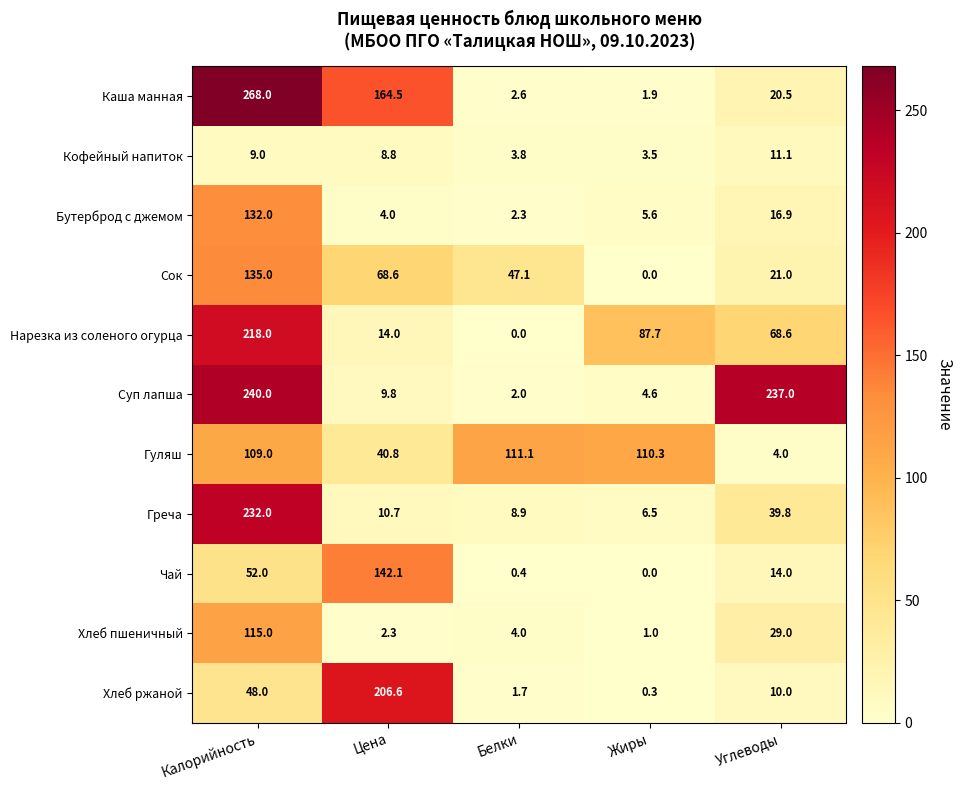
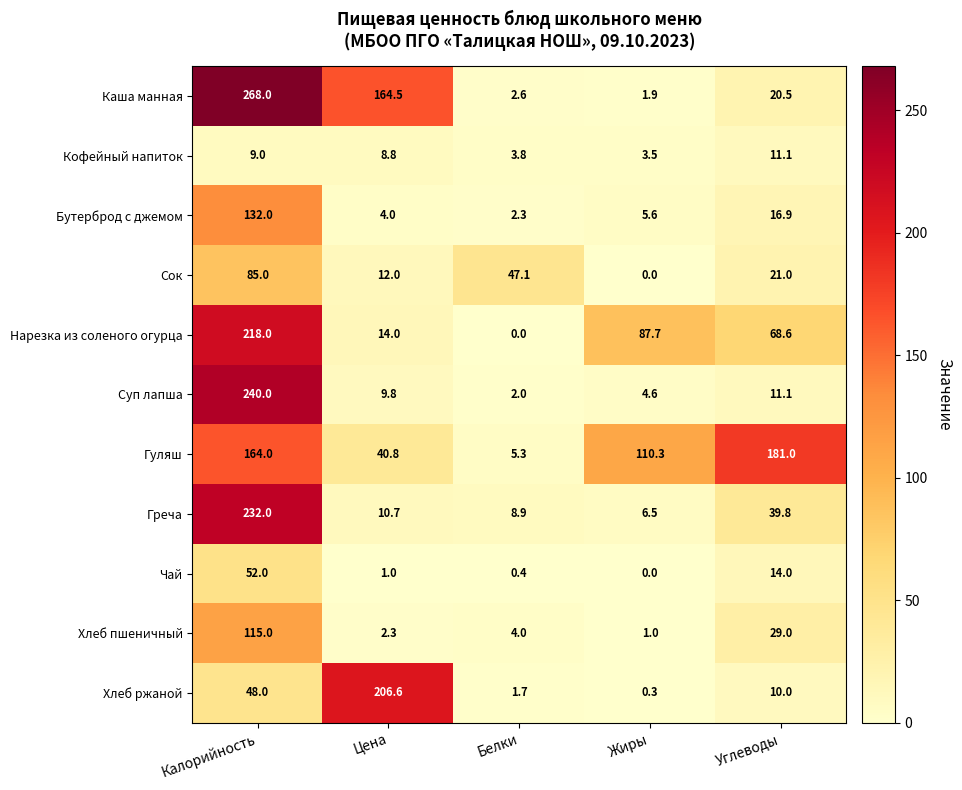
  {
    "Каша манная": {
      "Калорийность": 268.0,
      "Цена": 164.5,
      "Белки": 2.6,
      "Жиры": 1.9,
      "Углеводы": 20.5
    },
    "Кофейный напиток": {
      "Калорийность": 9.0,
      "Цена": 8.8,
      "Белки": 3.8,
      "Жиры": 3.5,
      "Углеводы": 11.1
    },
    "Бутерброд с джемом": {
      "Калорийность": 132.0,
      "Цена": 4.0,
      "Белки": 2.3,
      "Жиры": 5.6,
      "Углеводы": 16.9
    },
    "Сок": {
-     "Калорийность": 135.0,
-     "Цена": 68.6,
+     "Калорийность": 85.0,
+     "Цена": 12.0,
      "Белки": 47.1,
      "Жиры": 0.0,
      "Углеводы": 21.0
    },
    "Нарезка из соленого огурца": {
      "Калорийность": 218.0,
      "Цена": 14.0,
      "Белки": 0.0,
      "Жиры": 87.7,
      "Углеводы": 68.6
    },
    "Суп лапша": {
      "Калорийность": 240.0,
      "Цена": 9.8,
      "Белки": 2.0,
      "Жиры": 4.6,
-     "Углеводы": 237.0
+     "Углеводы": 11.1
    },
    "Гуляш": {
-     "Калорийность": 109.0,
+     "Калорийность": 164.0,
      "Цена": 40.8,
-     "Белки": 111.1,
+     "Белки": 5.3,
      "Жиры": 110.3,
-     "Углеводы": 4.0
+     "Углеводы": 181.0
    },
    "Греча": {
      "Калорийность": 232.0,
      "Цена": 10.7,
      "Белки": 8.9,
      "Жиры": 6.5,
      "Углеводы": 39.8
    },
    "Чай": {
      "Калорийность": 52.0,
-     "Цена": 142.1,
+     "Цена": 1.0,
      "Белки": 0.4,
      "Жиры": 0.0,
      "Углеводы": 14.0
    },
    "Хлеб пшеничный": {
      "Калорийность": 115.0,
      "Цена": 2.3,
      "Белки": 4.0,
      "Жиры": 1.0,
      "Углеводы": 29.0
    },
    "Хлеб ржаной": {
      "Калорийность": 48.0,
      "Цена": 206.6,
      "Белки": 1.7,
      "Жиры": 0.3,
      "Углеводы": 10.0
    }
  }
